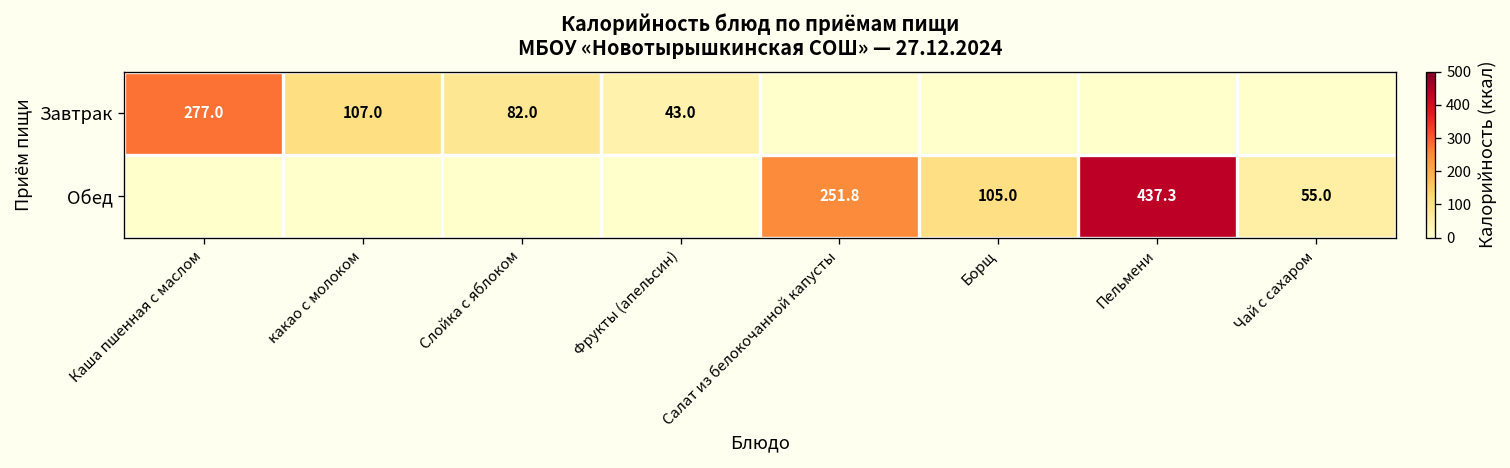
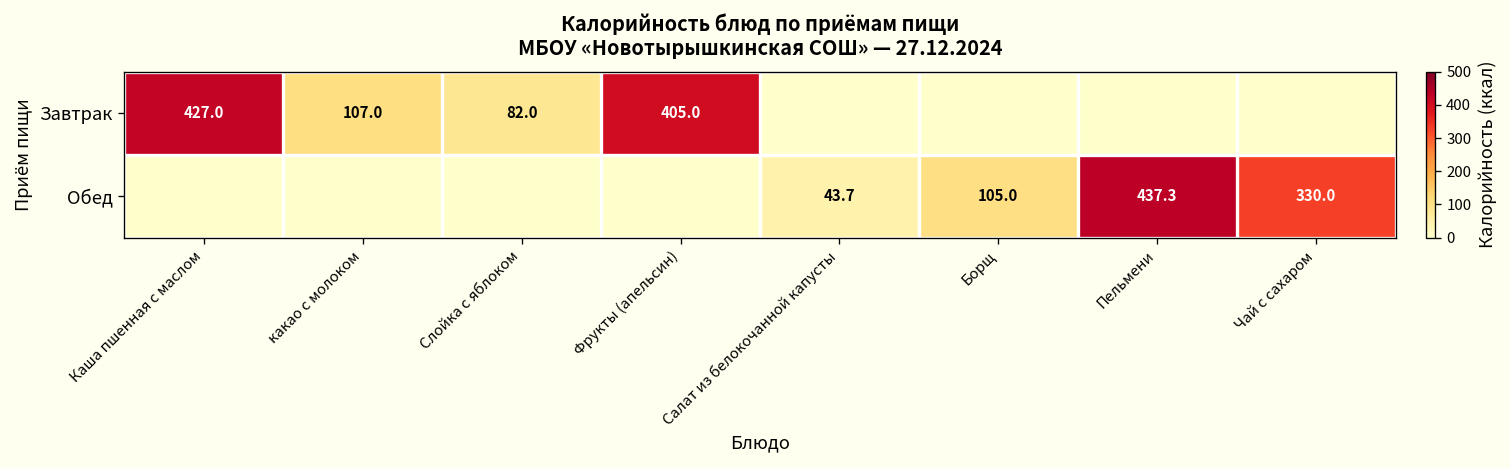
  {
    "Завтрак": {
-     "Каша пшенная с маслом": 277.0,
+     "Каша пшенная с маслом": 427.0,
      "какао с молоком": 107.0,
      "Слойка с яблоком": 82.0,
-     "Фрукты (апельсин)": 43.0
+     "Фрукты (апельсин)": 405.0
    },
    "Обед": {
-     "Салат из белокочанной капусты": 251.8,
+     "Салат из белокочанной капусты": 43.7,
      "Борщ": 105.0,
      "Пельмени": 437.3,
-     "Чай с сахаром": 55.0
+     "Чай с сахаром": 330.0
    }
  }
